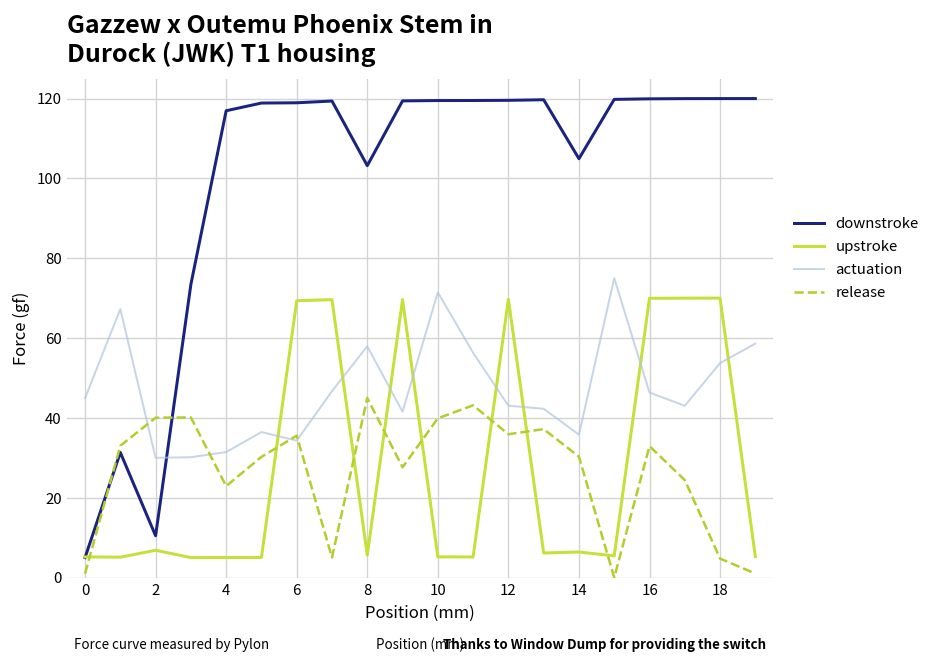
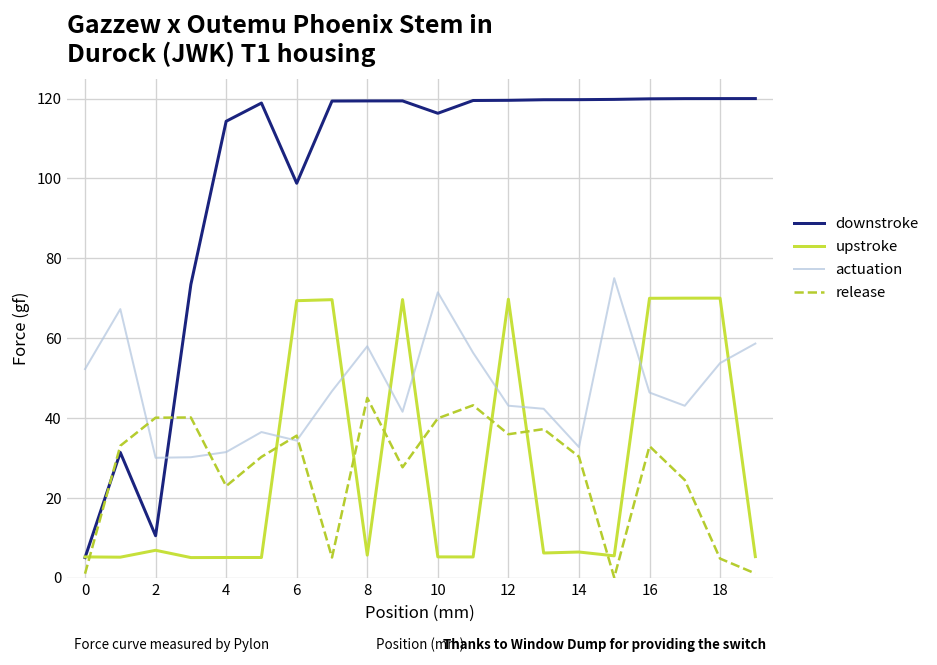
  {
    "downstroke": {
      "2": 10,
-     "4": 117,
-     "6": 119,
-     "8": 103,
-     "10": 120,
+     "4": 114,
+     "6": 99,
+     "8": 119,
+     "10": 116,
      "12": 120,
-     "14": 105,
+     "14": 120,
      "16": 120,
      "18": 120
    },
    "actuation": {
-     "0": 45,
+     "0": 52,
      "2": 30,
      "4": 31,
      "6": 34,
      "8": 58,
      "10": 71,
      "12": 43,
-     "14": 36,
+     "14": 33,
      "16": 46,
      "18": 54
    }
  }
